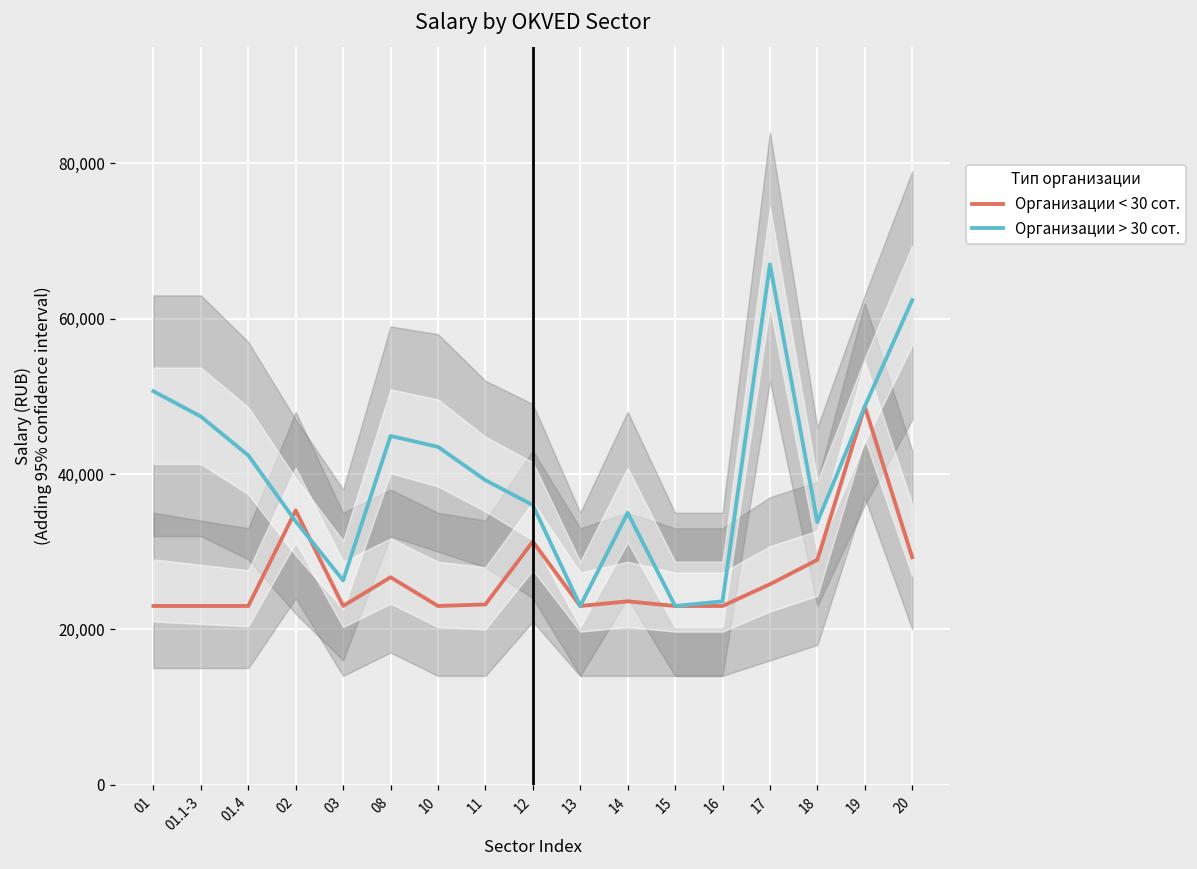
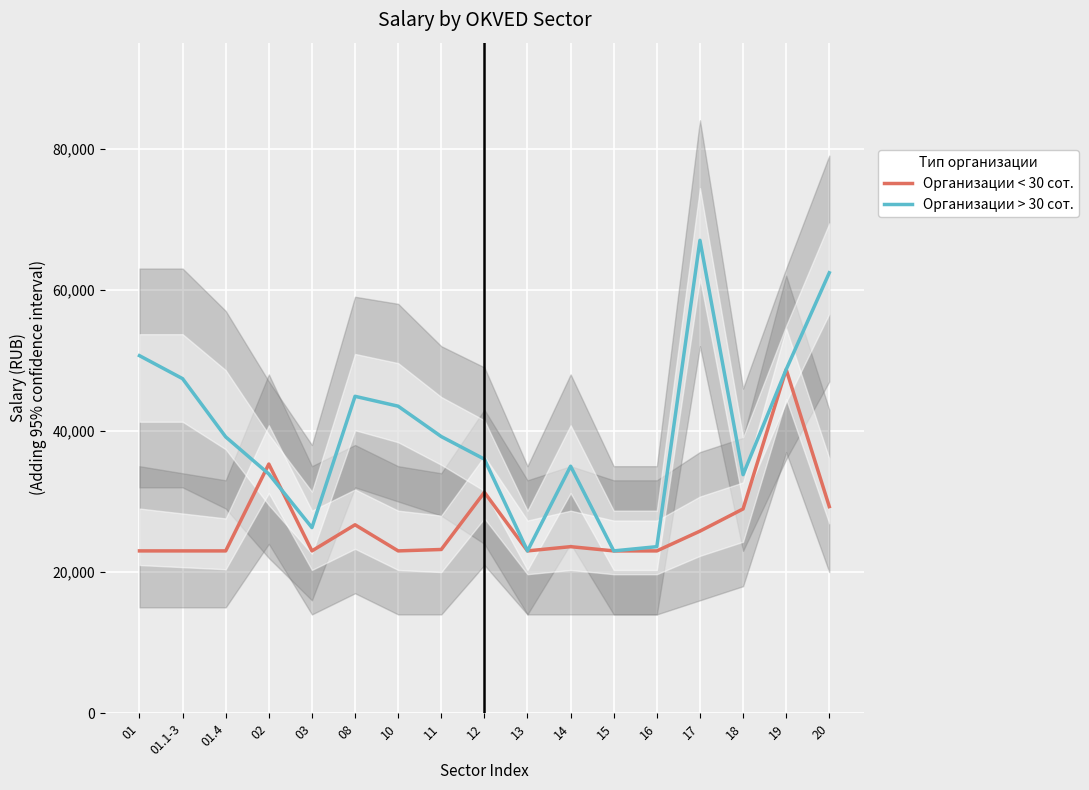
  {
    "Организации < 30 сот.": {
      "01": "23,000",
      "01.1-3": "23,000",
      "01.4": "23,000",
      "02": "35,000",
      "03": "23,000",
      "08": "27,000",
      "10": "23,000",
      "11": "23,000",
      "12": "31,000",
      "14": "24,000",
      "16": "23,000",
      "17": "26,000",
      "18": "29,000",
      "20": "29,000"
    },
    "Организации > 30 сот.": {
      "01": "51,000",
      "01.1-3": "47,000",
-     "01.4": "42,000",
+     "01.4": "39,000",
      "02": "34,000",
      "03": "26,000",
      "08": "45,000",
      "10": "44,000",
      "11": "39,000",
      "12": "36,000",
      "16": "24,000",
      "17": "67,000",
      "18": "34,000",
      "20": "62,000"
    }
  }
